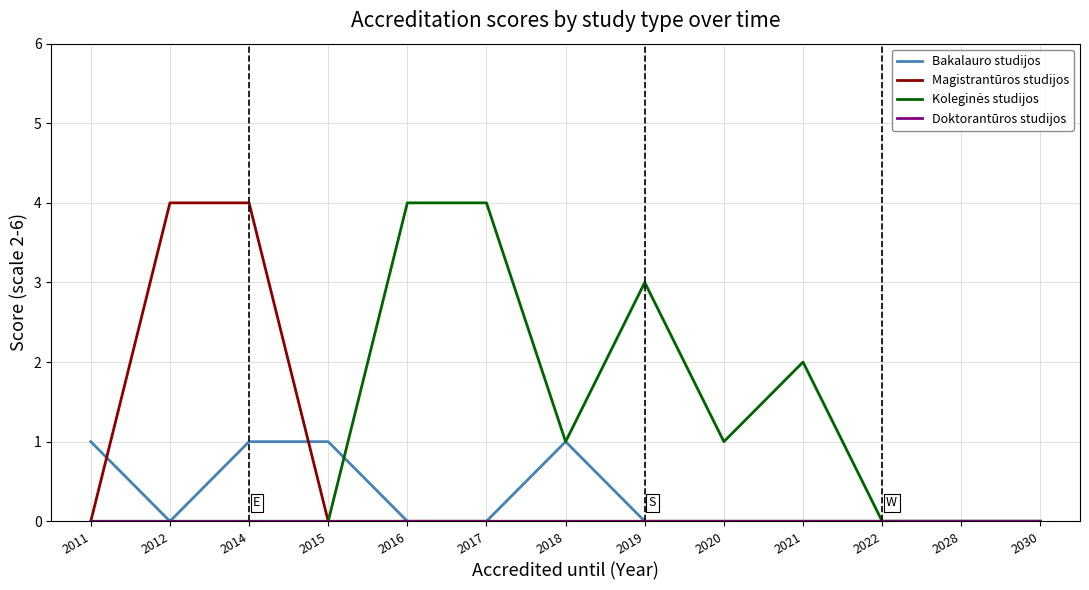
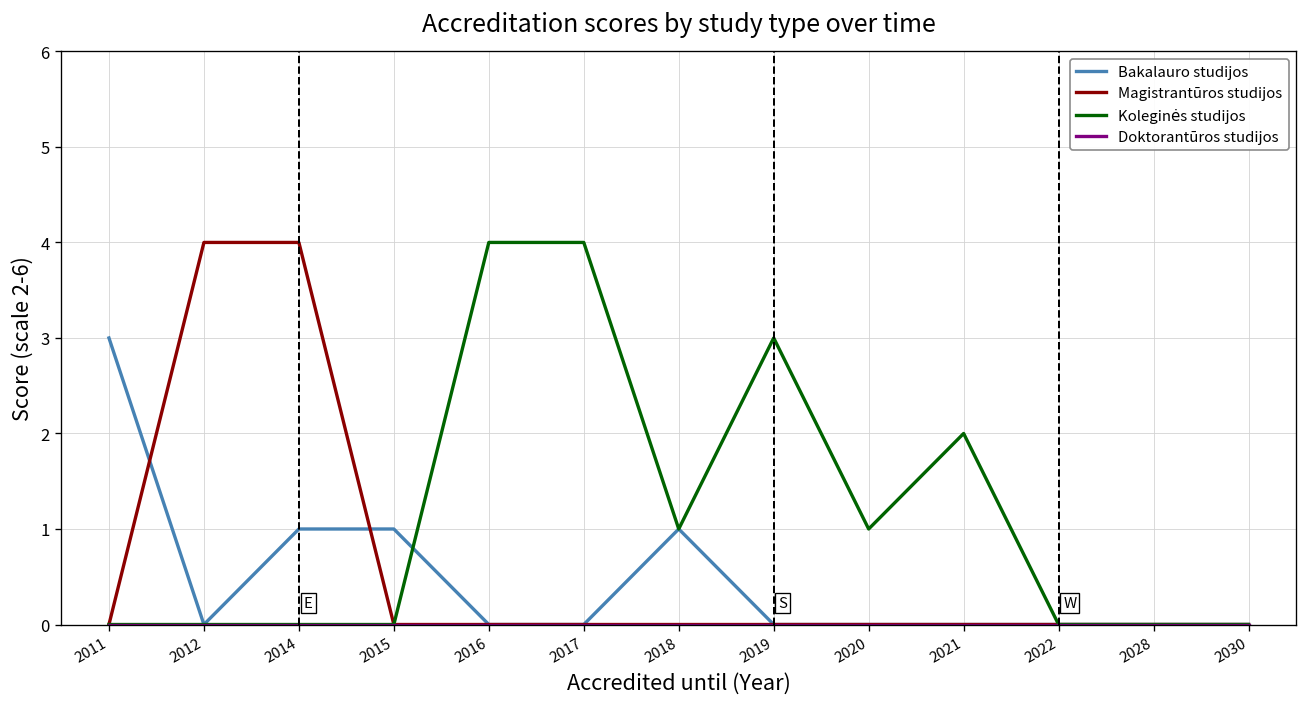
  {
    "Bakalauro studijos": {
-     "2011": 1,
+     "2011": 3,
      "2014": 1,
      "2015": 1
    },
    "Magistrantūros studijos": {
      "2012": 4,
      "2014": 4
    },
    "Koleginės studijos": {
      "2016": 4,
      "2017": 4,
      "2019": 3,
      "2020": 1,
      "2021": 2
    }
  }
